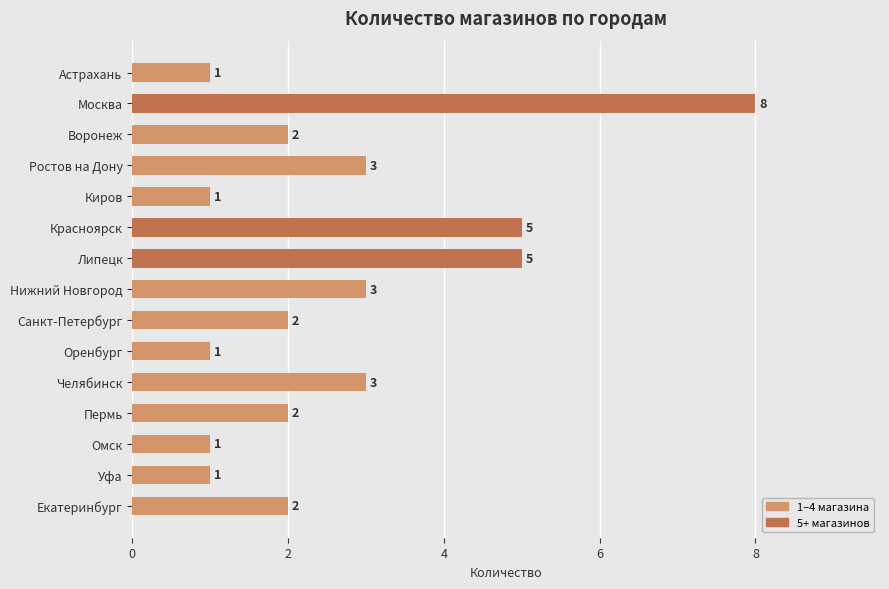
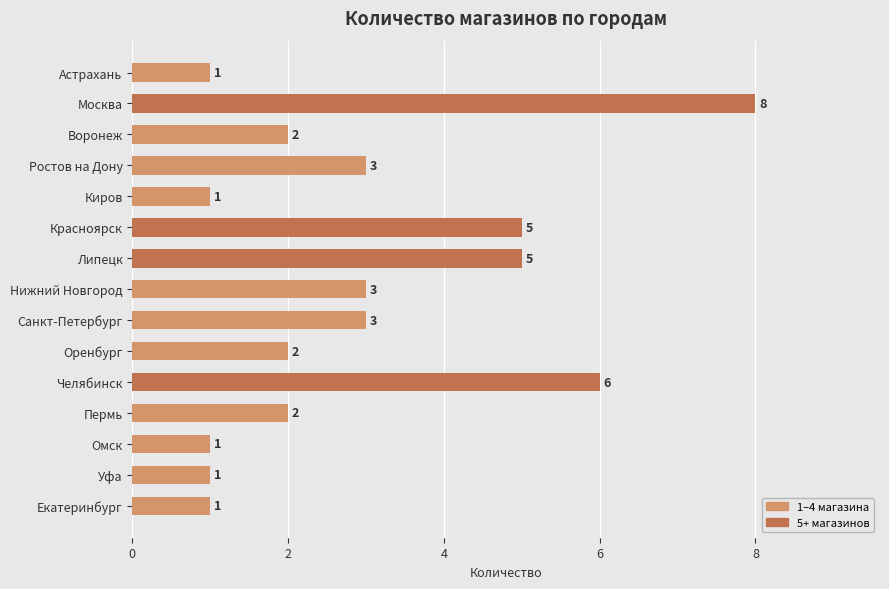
  {
    "Астрахань": 1,
    "Москва": 8,
    "Воронеж": 2,
    "Ростов на Дону": 3,
    "Киров": 1,
    "Красноярск": 5,
    "Липецк": 5,
    "Нижний Новгород": 3,
-   "Санкт-Петербург": 2,
-   "Оренбург": 1,
-   "Челябинск": 3,
+   "Санкт-Петербург": 3,
+   "Оренбург": 2,
+   "Челябинск": 6,
    "Пермь": 2,
    "Омск": 1,
    "Уфа": 1,
-   "Екатеринбург": 2
+   "Екатеринбург": 1
  }
